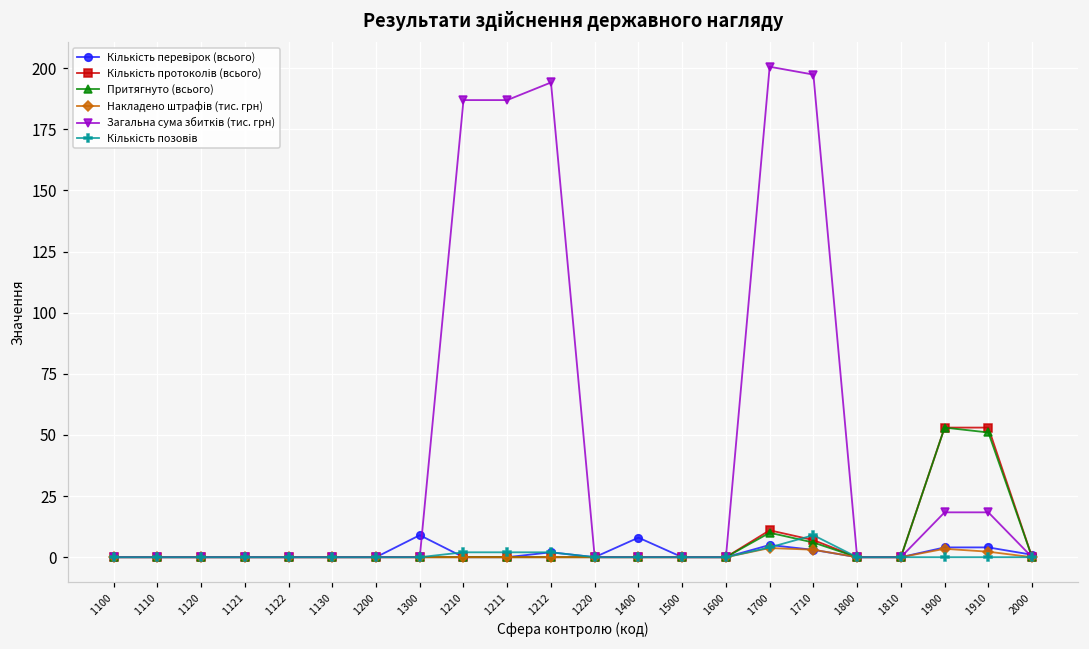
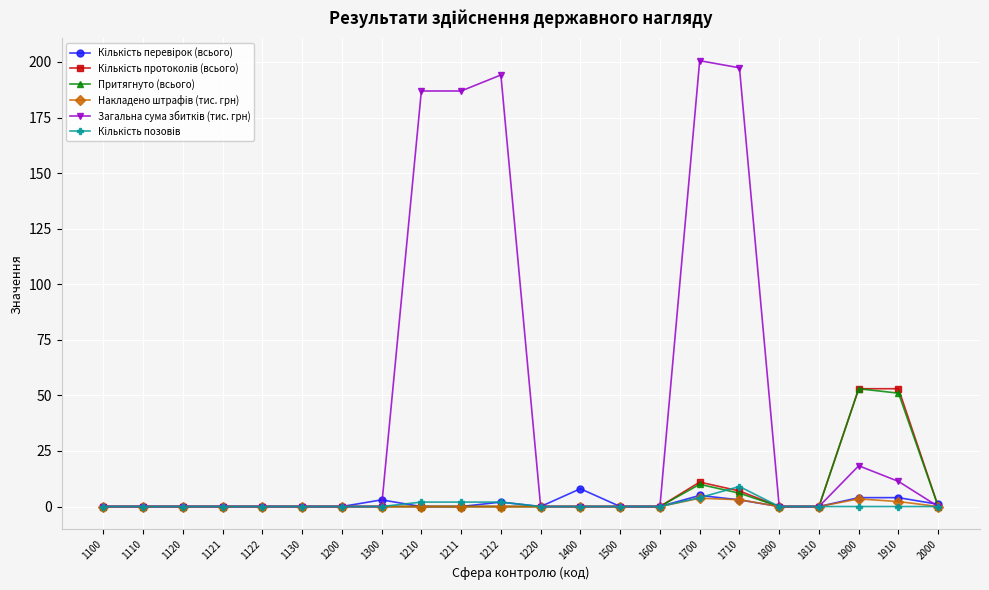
  {
    "Кількість перевірок (всього)": {
-     "1300": 9,
+     "1300": 3,
      "1400": 8,
      "1910": 4
    },
    "Кількість протоколів (всього)": {
      "1910": 53
    },
    "Притягнуто (всього)": {
      "1910": 51
    },
    "Накладено штрафів (тис. грн)": {
      "1910": 2
    },
    "Загальна сума збитків (тис. грн)": {
      "1210": 187,
      "1211": 187,
      "1212": 194,
      "1700": 201,
      "1710": 197,
      "1900": 18,
-     "1910": 18
+     "1910": 11
    },
    "Кількість позовів": {
      "1210": 2,
      "1211": 2,
      "1710": 9,
      "1900": 0,
      "1910": 0
    }
  }
